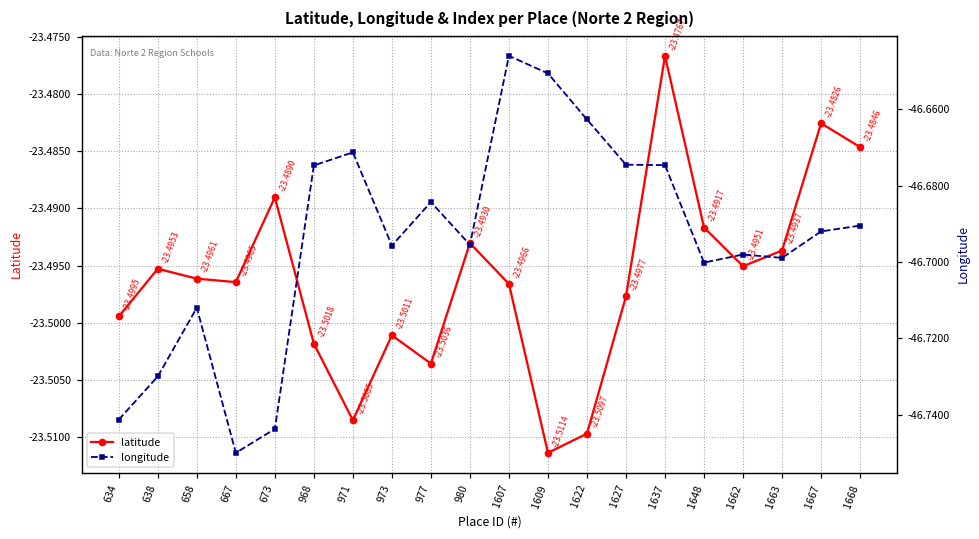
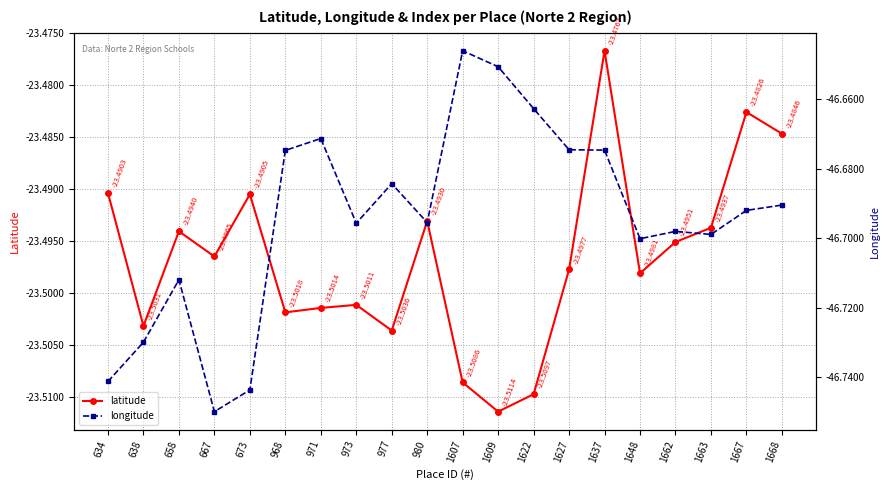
  {
    "latitude": {
-     "634": -23.4995,
-     "638": -23.4953,
-     "658": -23.4961,
+     "634": -23.4903,
+     "638": -23.5031,
+     "658": -23.4940,
      "667": -23.4965,
-     "673": -23.4890,
+     "673": -23.4905,
      "968": -23.5018,
-     "971": -23.5085,
+     "971": -23.5014,
      "973": -23.5011,
      "977": -23.5036,
      "980": -23.4930,
-     "1607": -23.4966,
+     "1607": -23.5086,
      "1609": -23.5114,
      "1622": -23.5097,
      "1627": -23.4977,
      "1637": -23.4767,
-     "1648": -23.4917,
+     "1648": -23.4981,
      "1662": -23.4951,
      "1663": -23.4937,
      "1667": -23.4826,
      "1668": -23.4846
    }
  }
